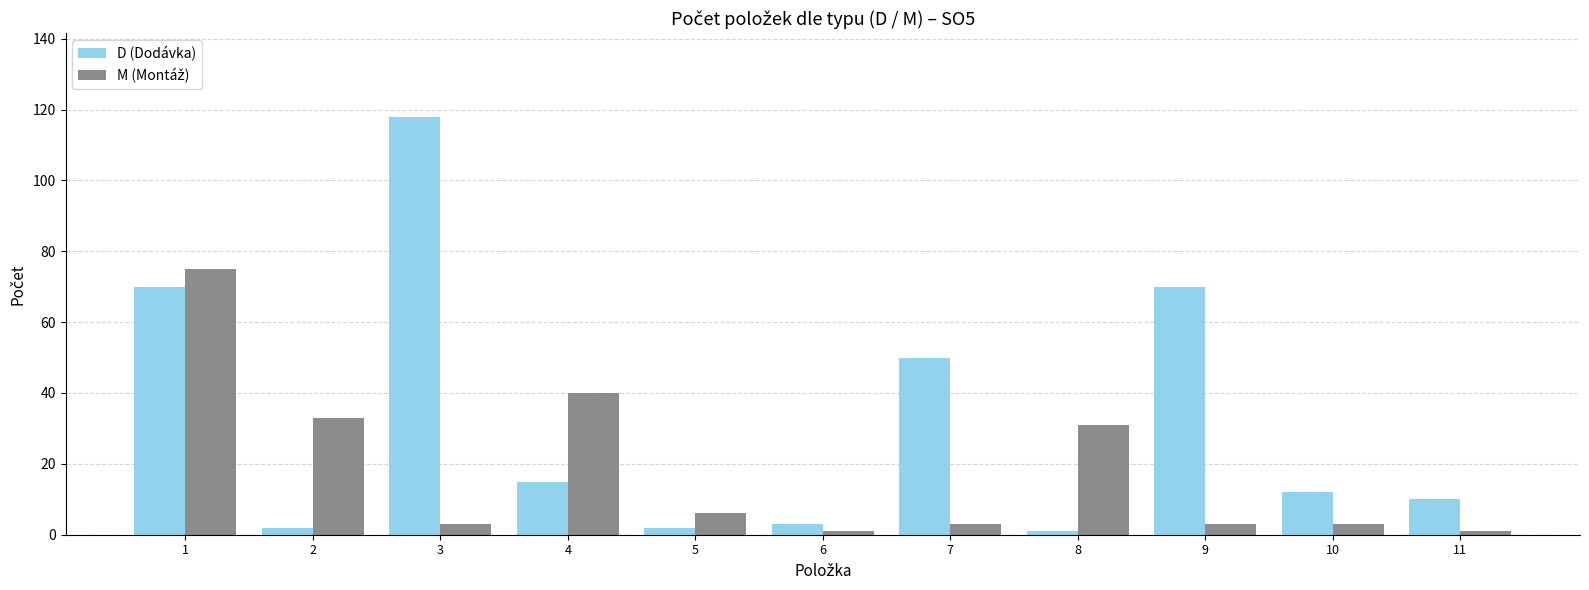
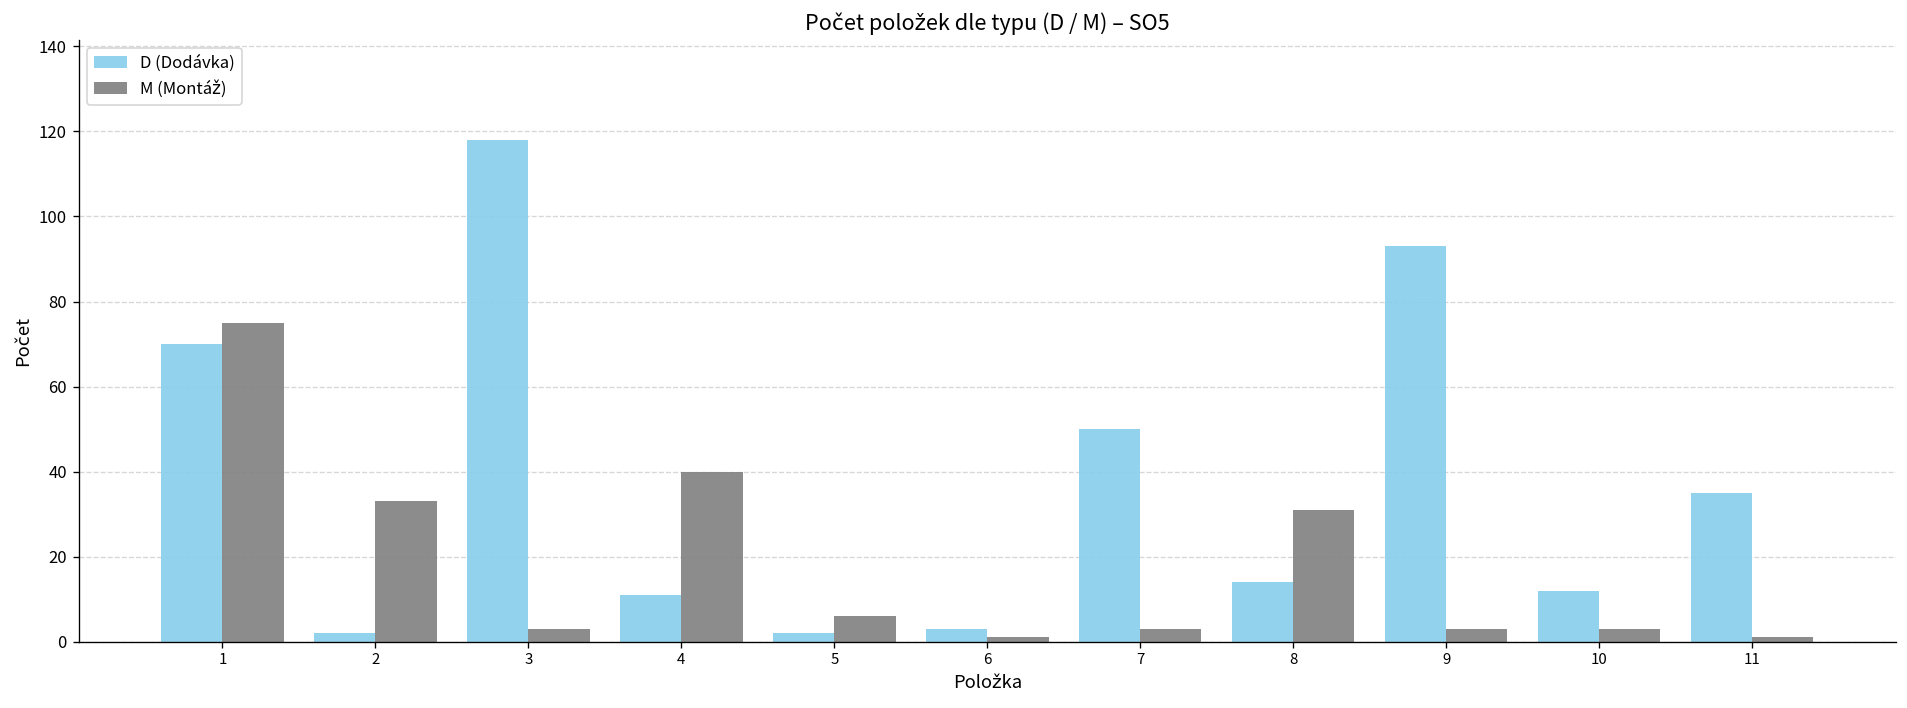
  {
    "D (Dodávka)": {
      "1": 70,
      "2": 2,
      "3": 118,
-     "4": 15,
+     "4": 11,
      "5": 2,
      "6": 3,
      "7": 50,
-     "8": 1,
-     "9": 70,
+     "8": 14,
+     "9": 93,
      "10": 12,
-     "11": 10
+     "11": 35
    },
    "M (Montáž)": {
      "1": 75,
      "2": 33,
      "3": 3,
      "4": 40,
      "5": 6,
      "6": 1,
      "7": 3,
      "8": 31,
      "9": 3,
      "10": 3,
      "11": 1
    }
  }
